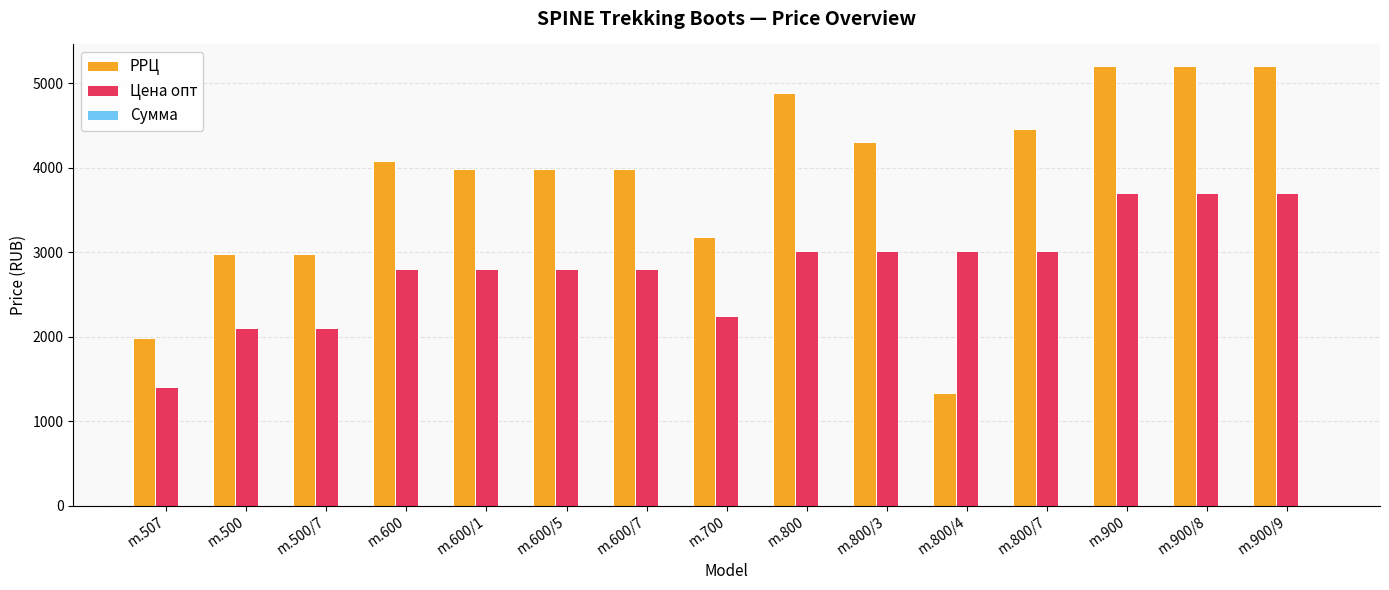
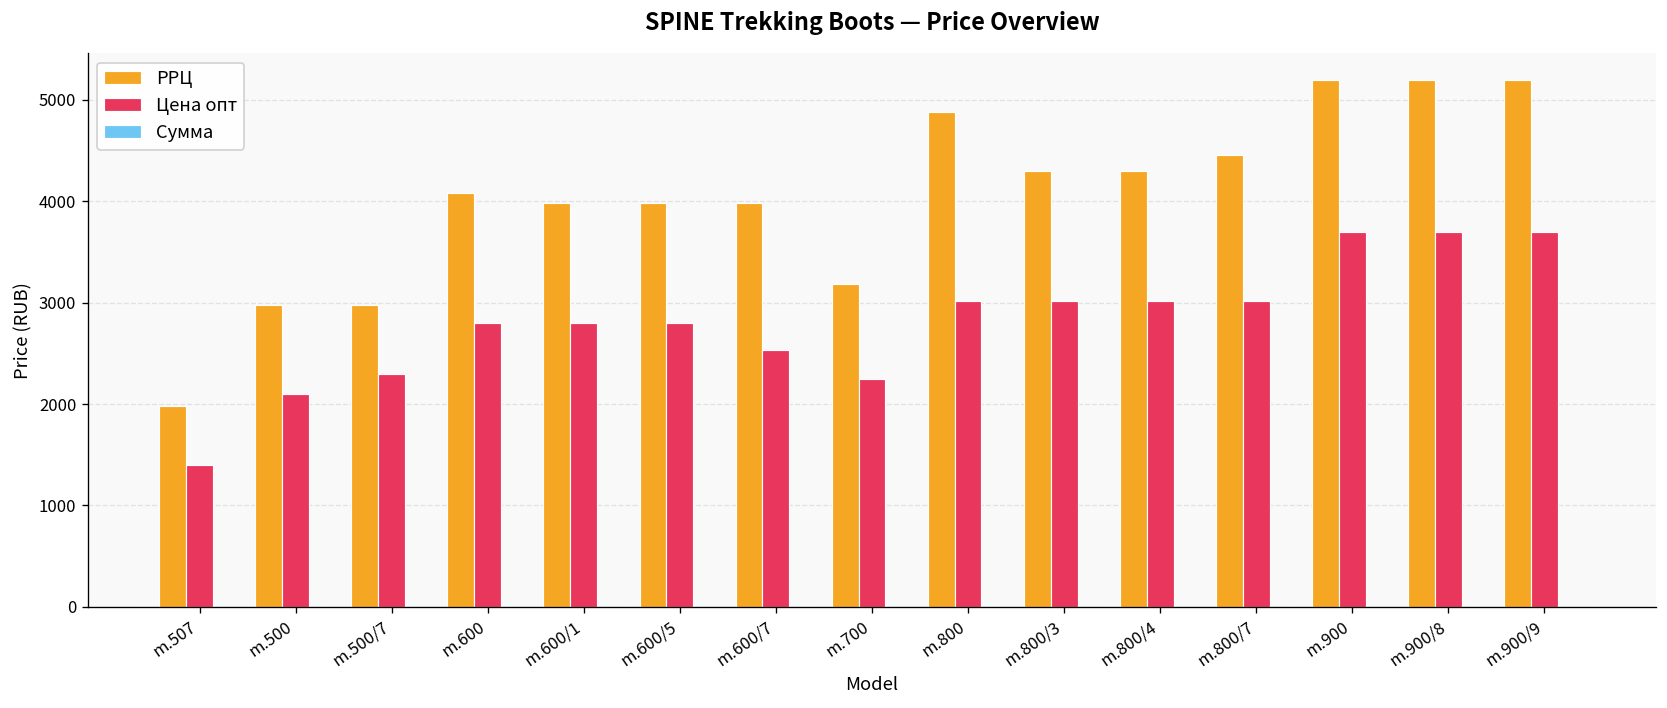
  {
    "РРЦ": {
      "m.507": 2000,
      "m.500": 3000,
      "m.500/7": 3000,
      "m.600": 4100,
      "m.600/1": 4000,
      "m.600/5": 4000,
      "m.600/7": 4000,
      "m.700": 3200,
      "m.800": 4900,
      "m.800/3": 4300,
-     "m.800/4": 1300,
+     "m.800/4": 4300,
      "m.800/7": 4500,
      "m.900": 5200,
      "m.900/8": 5200,
      "m.900/9": 5200
    },
    "Цена опт": {
      "m.507": 1400,
      "m.500": 2100,
-     "m.500/7": 2100,
+     "m.500/7": 2300,
      "m.600": 2800,
      "m.600/1": 2800,
      "m.600/5": 2800,
-     "m.600/7": 2800,
+     "m.600/7": 2500,
      "m.700": 2300,
      "m.800": 3000,
      "m.800/3": 3000,
      "m.800/4": 3000,
      "m.800/7": 3000,
      "m.900": 3700,
      "m.900/8": 3700,
      "m.900/9": 3700
    },
    "Сумма": {
      "m.507": 0,
      "m.500": 0,
      "m.500/7": 0,
      "m.600": 0,
      "m.600/1": 0,
      "m.600/5": 0,
      "m.600/7": 0,
      "m.700": 0,
      "m.800": 0,
      "m.800/3": 0,
      "m.800/4": 0,
      "m.800/7": 0,
      "m.900": 0,
      "m.900/8": 0,
      "m.900/9": 0
    }
  }
